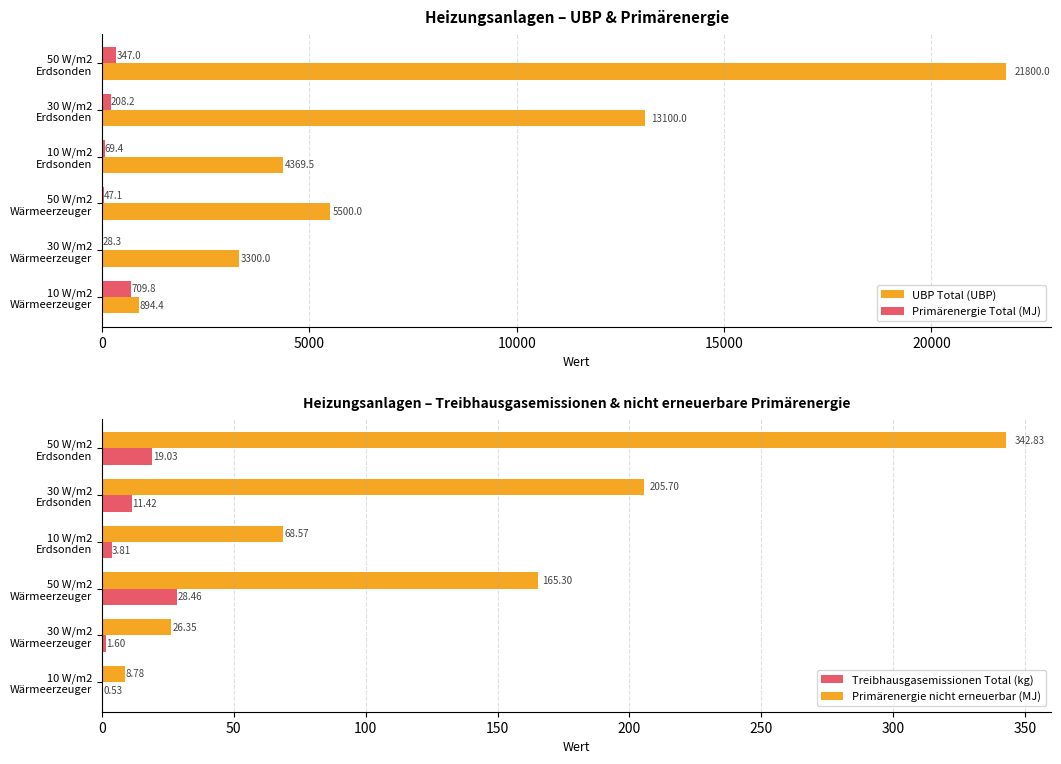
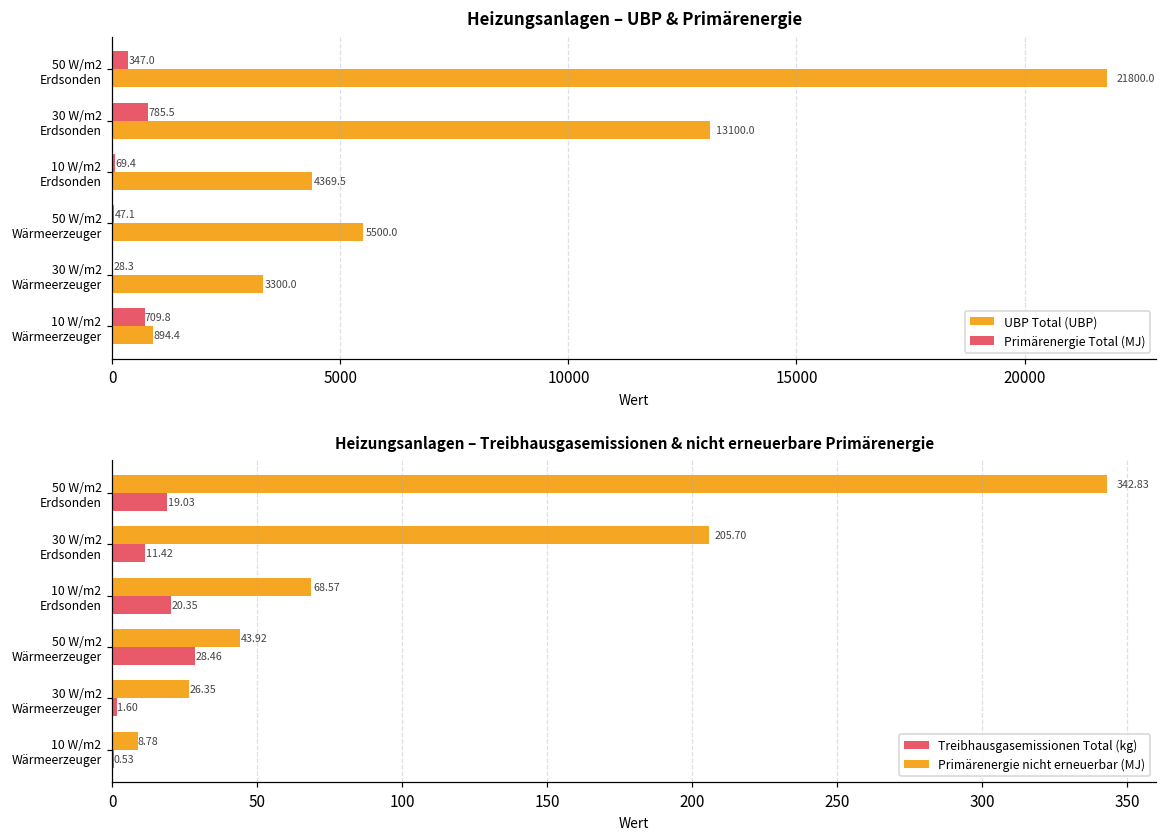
  {
    "Heizungsanlagen – UBP & Primärenergie": {
      "UBP Total (UBP)": {
        "50 W/m2 Erdsonden": 21800.0,
        "30 W/m2 Erdsonden": 13100.0,
        "10 W/m2 Erdsonden": 4369.5,
        "50 W/m2 Wärmeerzeuger": 5500.0,
        "30 W/m2 Wärmeerzeuger": 3300.0,
        "10 W/m2 Wärmeerzeuger": 894.4
      },
      "Primärenergie Total (MJ)": {
        "50 W/m2 Erdsonden": 347.0,
-       "30 W/m2 Erdsonden": 208.2,
+       "30 W/m2 Erdsonden": 785.5,
        "10 W/m2 Erdsonden": 69.4,
        "50 W/m2 Wärmeerzeuger": 47.1,
        "30 W/m2 Wärmeerzeuger": 28.3,
        "10 W/m2 Wärmeerzeuger": 709.8
      }
    },
    "Heizungsanlagen – Treibhausgasemissionen & nicht erneuerbare Primärenergie": {
      "Treibhausgasemissionen Total (kg)": {
        "50 W/m2 Erdsonden": 19.03,
        "30 W/m2 Erdsonden": 11.42,
-       "10 W/m2 Erdsonden": 3.81,
+       "10 W/m2 Erdsonden": 20.35,
        "50 W/m2 Wärmeerzeuger": 28.46,
        "30 W/m2 Wärmeerzeuger": 1.60,
        "10 W/m2 Wärmeerzeuger": 0.53
      },
      "Primärenergie nicht erneuerbar (MJ)": {
        "50 W/m2 Erdsonden": 342.83,
        "30 W/m2 Erdsonden": 205.70,
        "10 W/m2 Erdsonden": 68.57,
-       "50 W/m2 Wärmeerzeuger": 165.30,
+       "50 W/m2 Wärmeerzeuger": 43.92,
        "30 W/m2 Wärmeerzeuger": 26.35,
        "10 W/m2 Wärmeerzeuger": 8.78
      }
    }
  }
